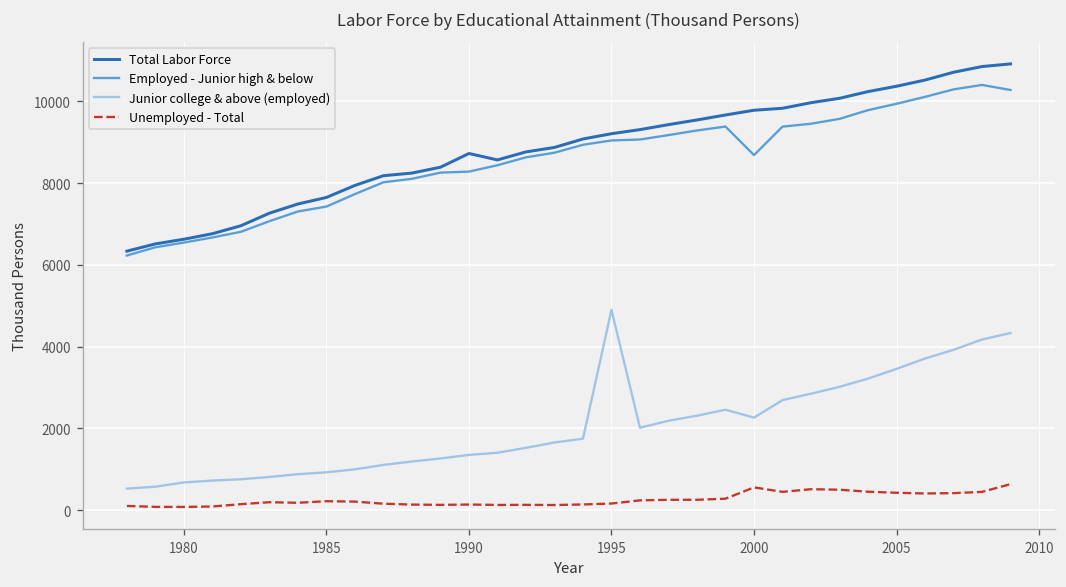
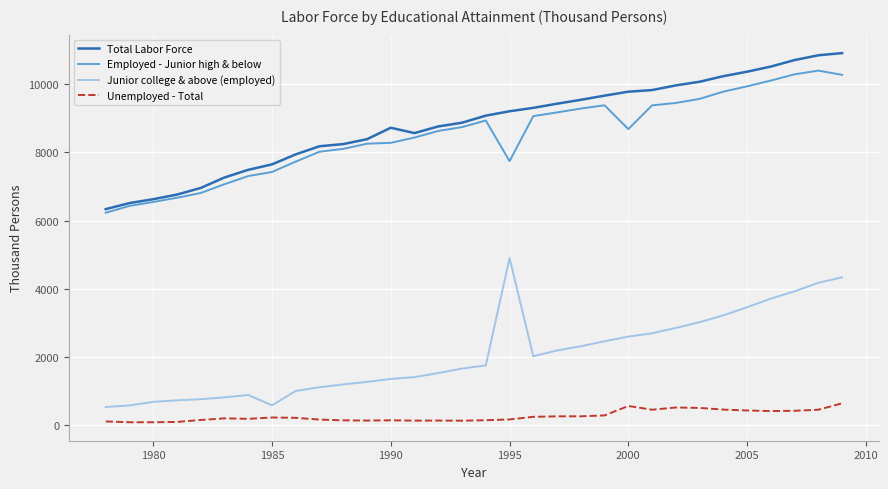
  {
    "Total Labor Force": {
      "1980": 6600,
      "1985": 7700,
      "1990": 8700,
      "1995": 9200,
      "2000": 9800,
      "2005": 10400
    },
    "Employed - Junior high & below": {
      "1980": 6500,
      "1985": 7400,
      "1990": 8300,
-     "1995": 9000,
+     "1995": 7700,
      "2000": 8700,
      "2005": 9900
    },
    "Junior college & above (employed)": {
      "1980": 700,
-     "1985": 900,
+     "1985": 600,
      "1990": 1400,
      "1995": 4900,
-     "2000": 2300,
+     "2000": 2600,
      "2005": 3500
    },
    "Unemployed - Total": {
      "1980": 100,
      "1985": 200,
      "1990": 100,
      "1995": 200,
      "2000": 600,
      "2005": 400
    }
  }
